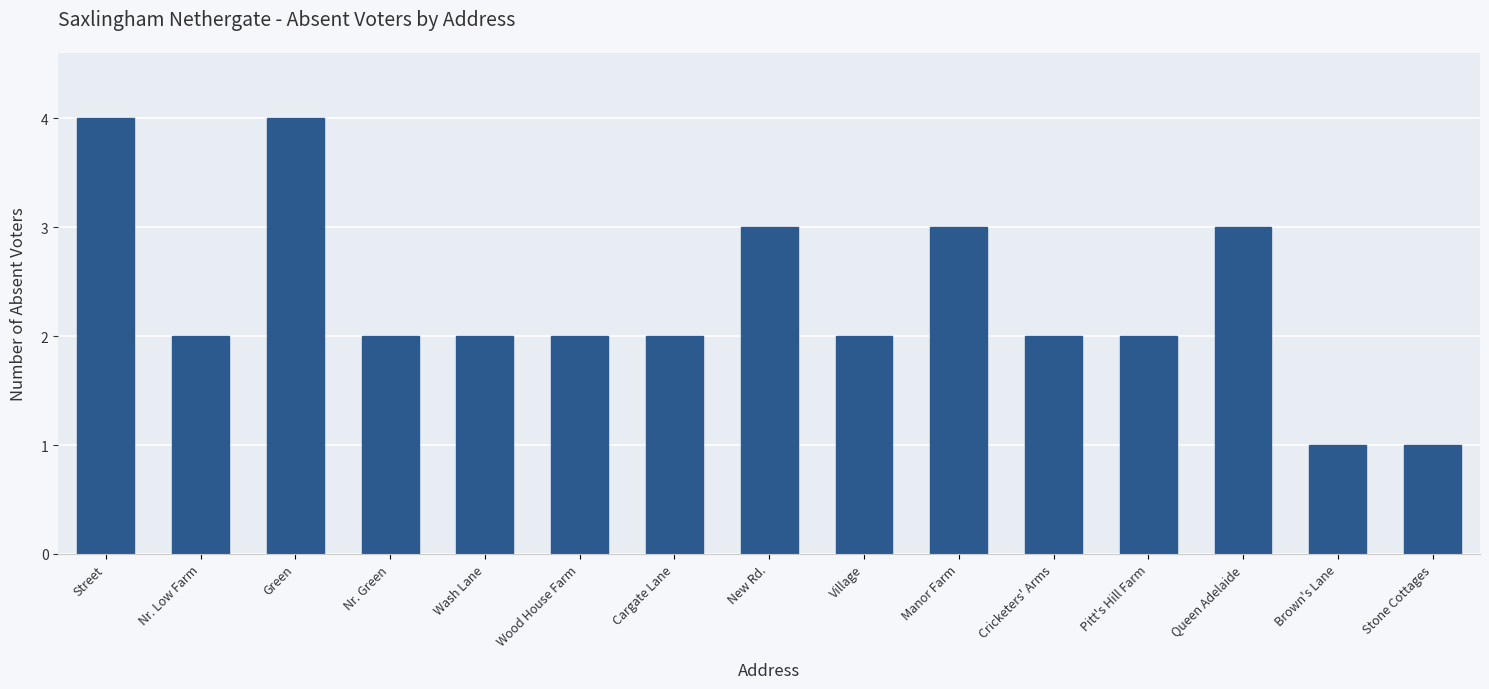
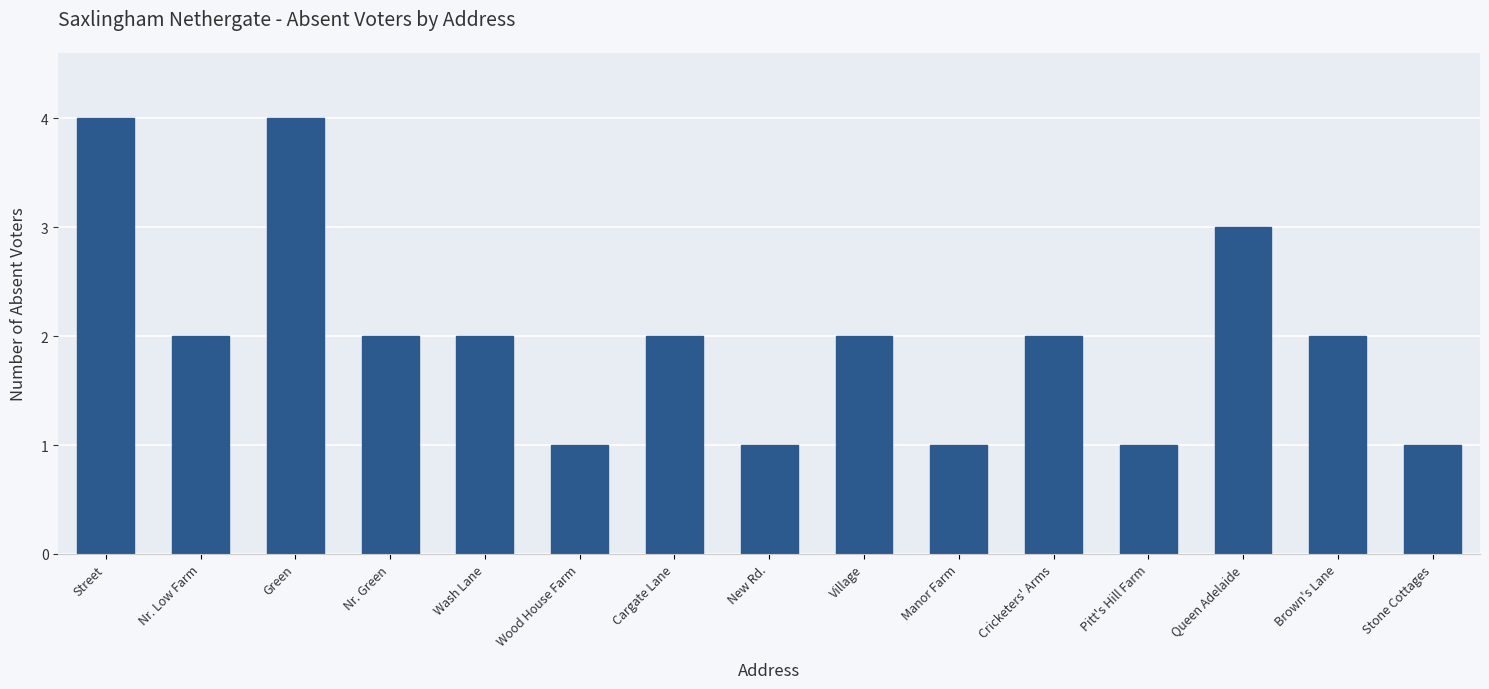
  {
    "Street": 4,
    "Nr. Low Farm": 2,
    "Green": 4,
    "Nr. Green": 2,
    "Wash Lane": 2,
-   "Wood House Farm": 2,
+   "Wood House Farm": 1,
    "Cargate Lane": 2,
-   "New Rd.": 3,
+   "New Rd.": 1,
    "Village": 2,
-   "Manor Farm": 3,
+   "Manor Farm": 1,
    "Cricketers' Arms": 2,
-   "Pitt's Hill Farm": 2,
+   "Pitt's Hill Farm": 1,
    "Queen Adelaide": 3,
-   "Brown's Lane": 1,
+   "Brown's Lane": 2,
    "Stone Cottages": 1
  }
